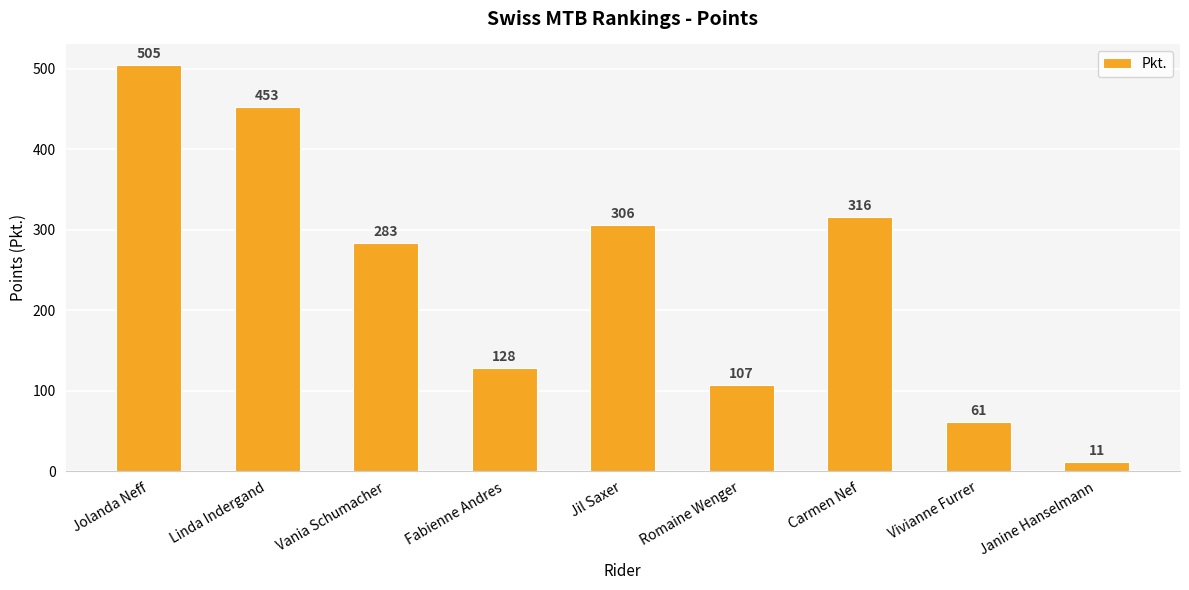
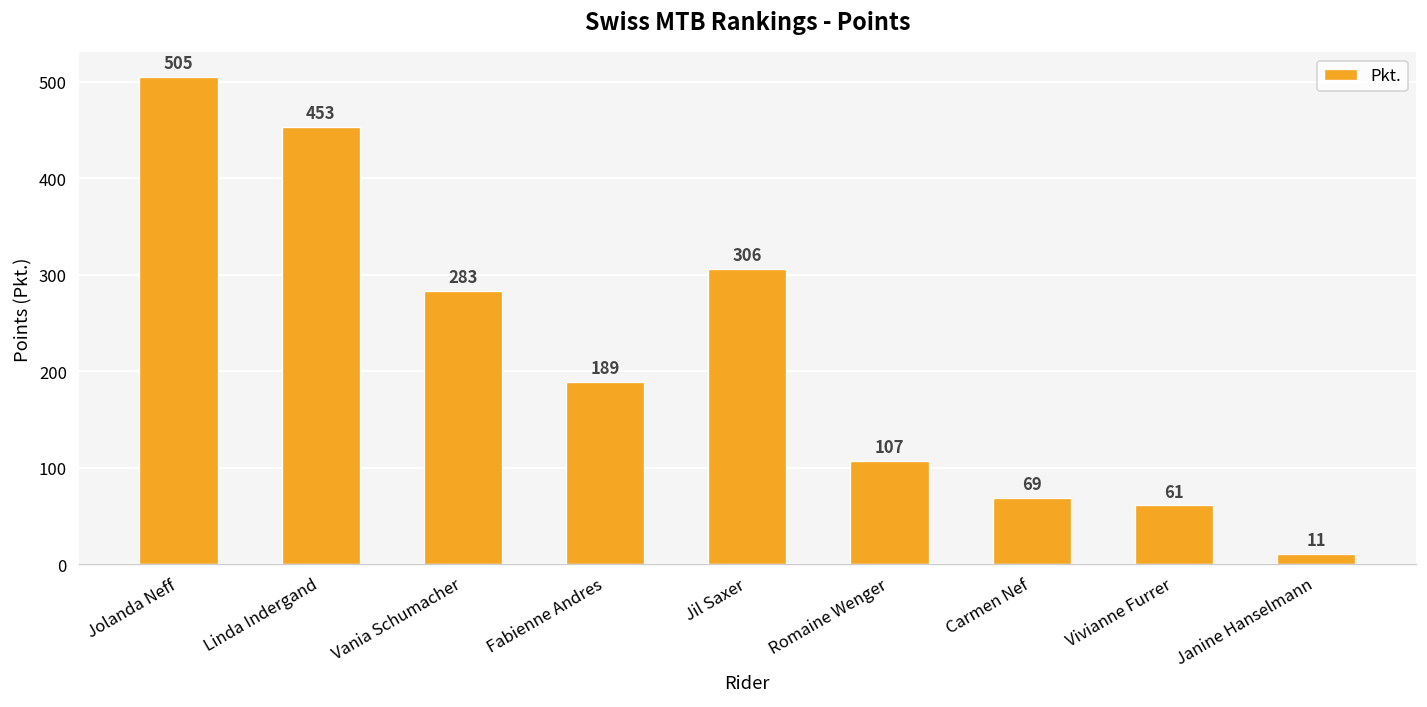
  {
    "Jolanda Neff": 505,
    "Linda Indergand": 453,
    "Vania Schumacher": 283,
-   "Fabienne Andres": 128,
+   "Fabienne Andres": 189,
    "Jil Saxer": 306,
    "Romaine Wenger": 107,
-   "Carmen Nef": 316,
+   "Carmen Nef": 69,
    "Vivianne Furrer": 61,
    "Janine Hanselmann": 11
  }
